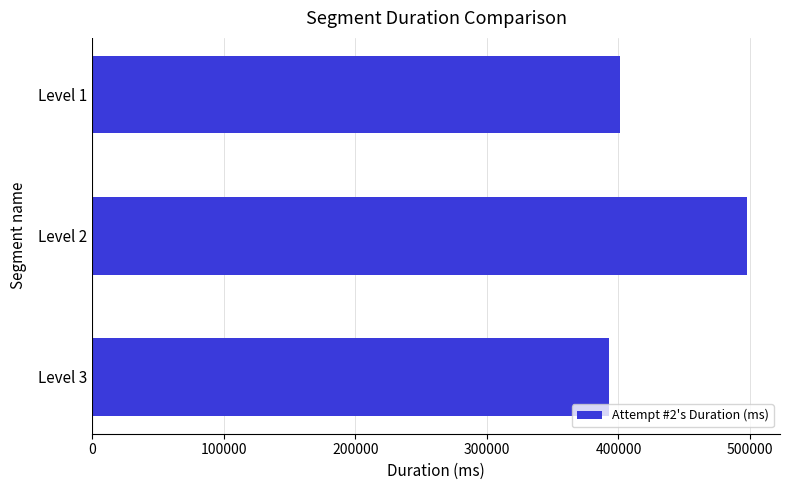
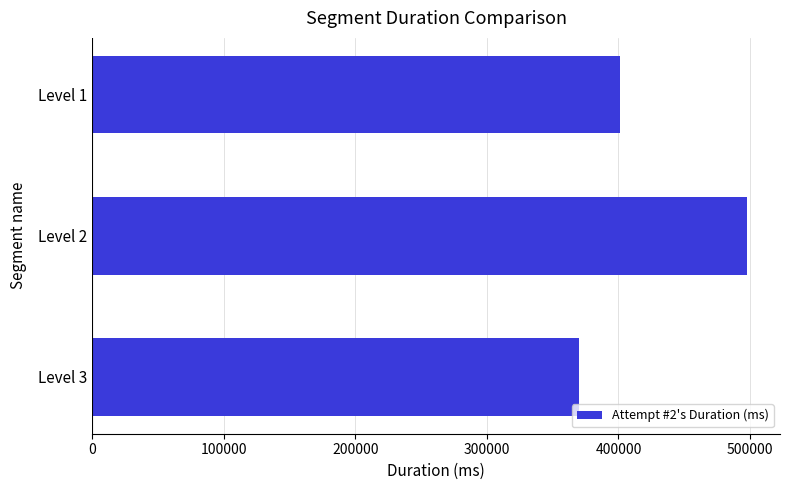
  {
    "Level 1": 401000,
    "Level 2": 498000,
-   "Level 3": 393000
+   "Level 3": 370000
  }
